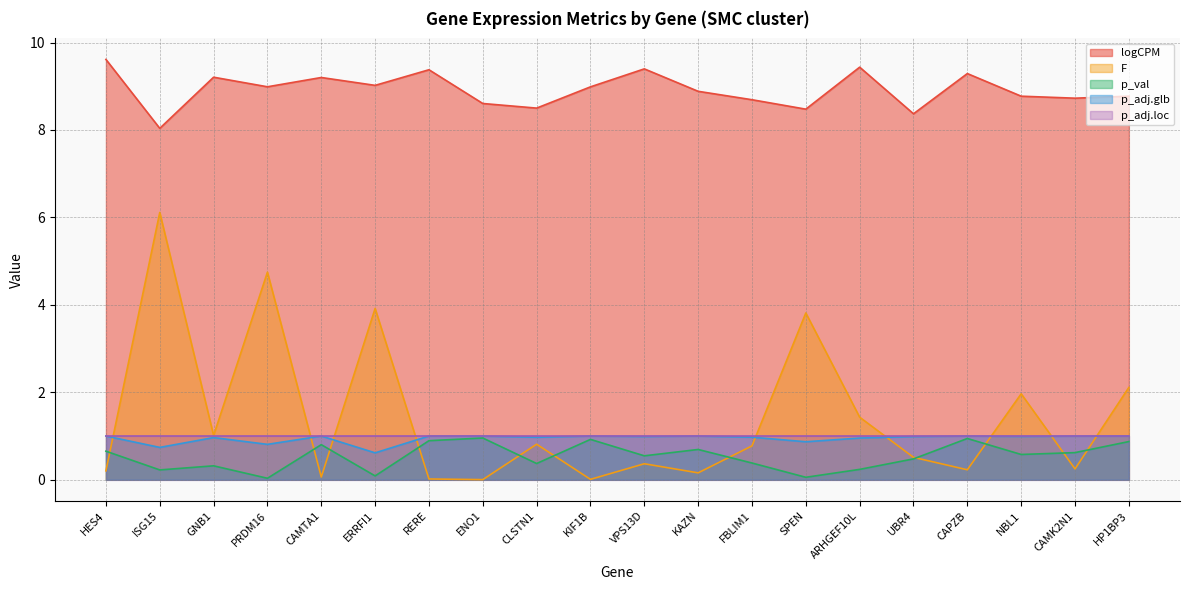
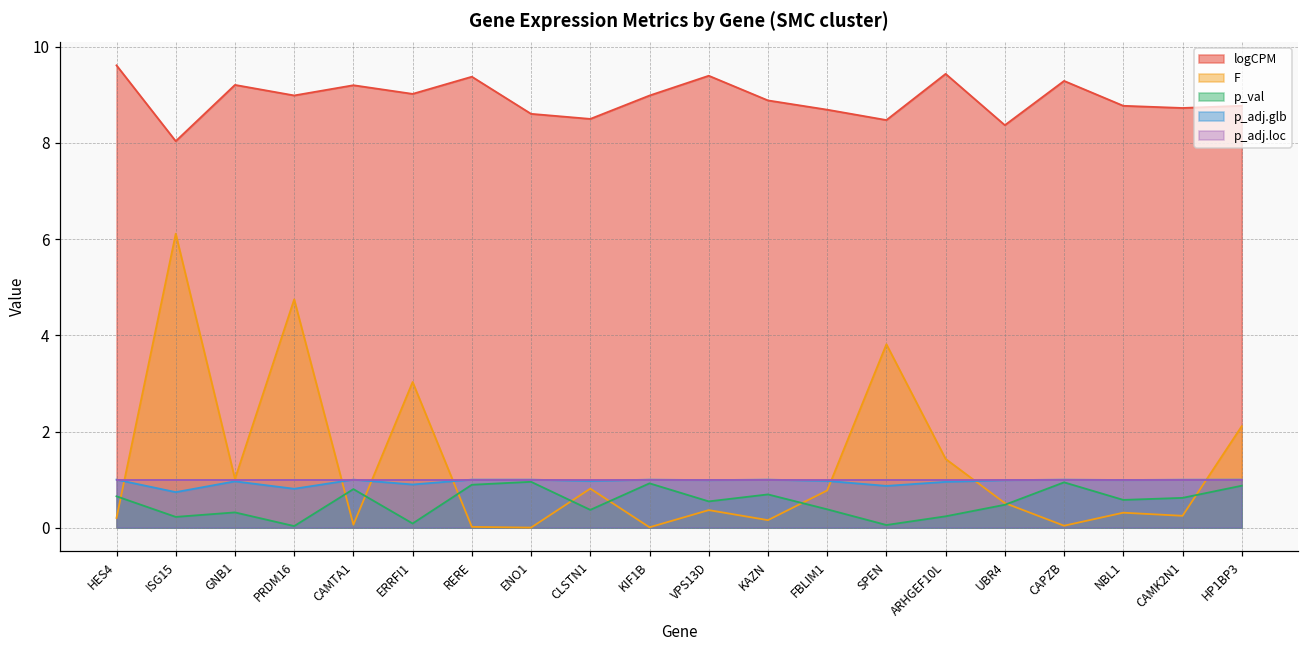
  {
    "logCPM": {
      "HES4": 9.6,
      "ISG15": 8.0,
      "GNB1": 9.2,
      "PRDM16": 9.0,
      "CAMTA1": 9.2,
      "ERRFI1": 9.0,
      "RERE": 9.4,
      "ENO1": 8.6,
      "CLSTN1": 8.5,
      "KIF1B": 9.0,
      "VPS13D": 9.4,
      "KAZN": 8.9,
      "FBLIM1": 8.7,
      "SPEN": 8.5,
      "ARHGEF10L": 9.4,
      "UBR4": 8.4,
      "CAPZB": 9.3,
      "NBL1": 8.8,
      "CAMK2N1": 8.7
    },
    "F": {
      "HES4": 0.2,
      "ISG15": 6.1,
      "PRDM16": 4.7,
      "CAMTA1": 0.1,
-     "ERRFI1": 3.9,
+     "ERRFI1": 3.0,
      "RERE": 0.0,
      "ENO1": 0.0,
      "CLSTN1": 0.8,
      "KIF1B": 0.0,
      "VPS13D": 0.4,
      "KAZN": 0.2,
      "FBLIM1": 0.8,
      "SPEN": 3.8,
      "ARHGEF10L": 1.4,
-     "CAPZB": 0.2,
-     "NBL1": 2.0,
+     "CAPZB": 0.0,
+     "NBL1": 0.3,
      "CAMK2N1": 0.2,
      "HP1BP3": 2.1
    },
    "p_val": {
      "HES4": 0.7,
      "ISG15": 0.2,
      "GNB1": 0.3,
      "PRDM16": 0.0,
      "CAMTA1": 0.8,
      "ERRFI1": 0.1,
      "RERE": 0.9,
      "CLSTN1": 0.4,
      "KIF1B": 0.9,
      "VPS13D": 0.5,
      "KAZN": 0.7,
      "FBLIM1": 0.4,
      "SPEN": 0.1,
      "ARHGEF10L": 0.2,
      "NBL1": 0.6,
      "CAMK2N1": 0.6,
      "HP1BP3": 0.9
    },
    "p_adj.glb": {
      "ISG15": 0.7,
      "PRDM16": 0.8,
-     "ERRFI1": 0.6,
+     "ERRFI1": 0.9,
      "SPEN": 0.9
    },
    "p_adj.loc": {
      "ISG15": 1.0,
      "PRDM16": 1.0,
      "ERRFI1": 1.0,
      "SPEN": 1.0
    }
  }
